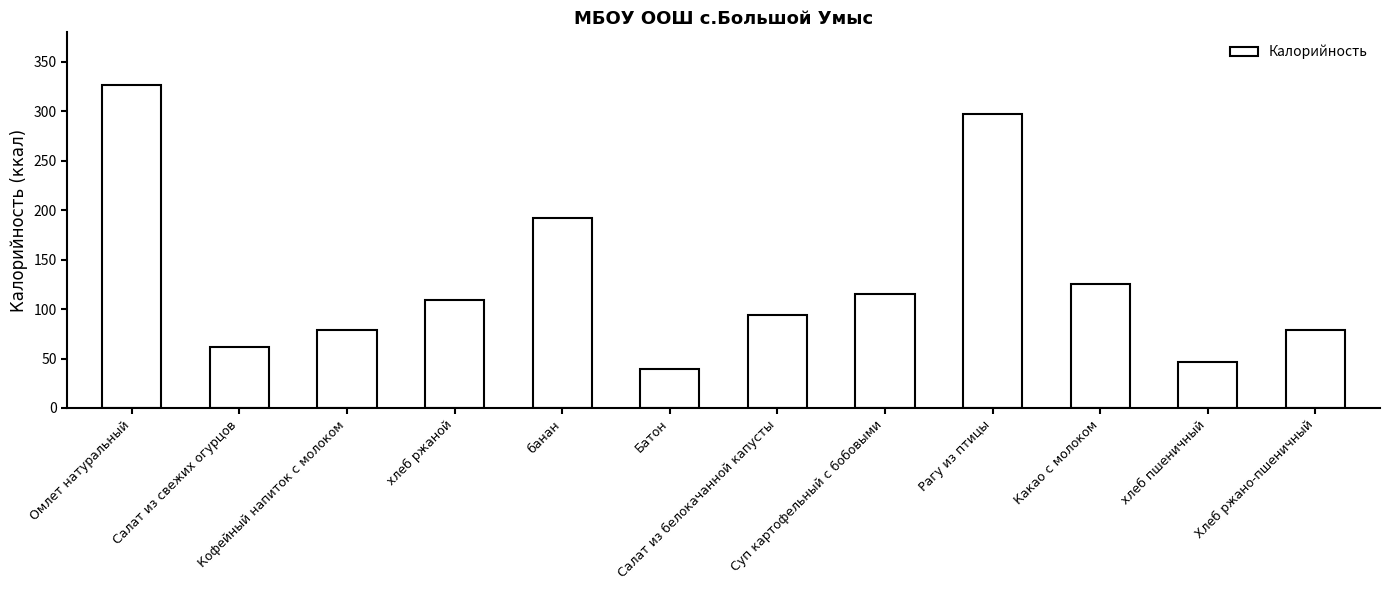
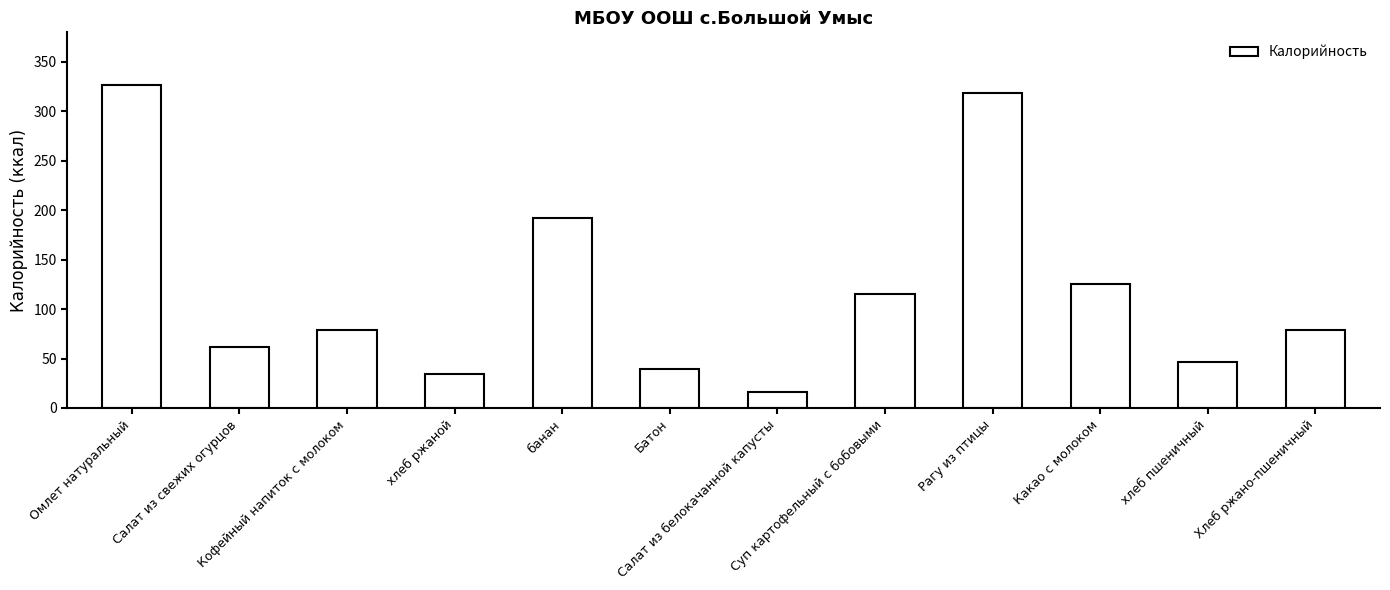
  {
    "Омлет натуральный": 330,
    "Салат из свежих огурцов": 60,
    "Кофейный напиток с молоком": 80,
-   "хлеб ржаной": 110,
+   "хлеб ржаной": 30,
    "банан": 190,
    "Батон": 40,
-   "Салат из белокачанной капусты": 90,
+   "Салат из белокачанной капусты": 20,
    "Суп картофельный с бобовыми": 120,
-   "Рагу из птицы": 300,
+   "Рагу из птицы": 320,
    "Какао с молоком": 130,
    "хлеб пшеничный": 50,
    "Хлеб ржано-пшеничный": 80
  }
